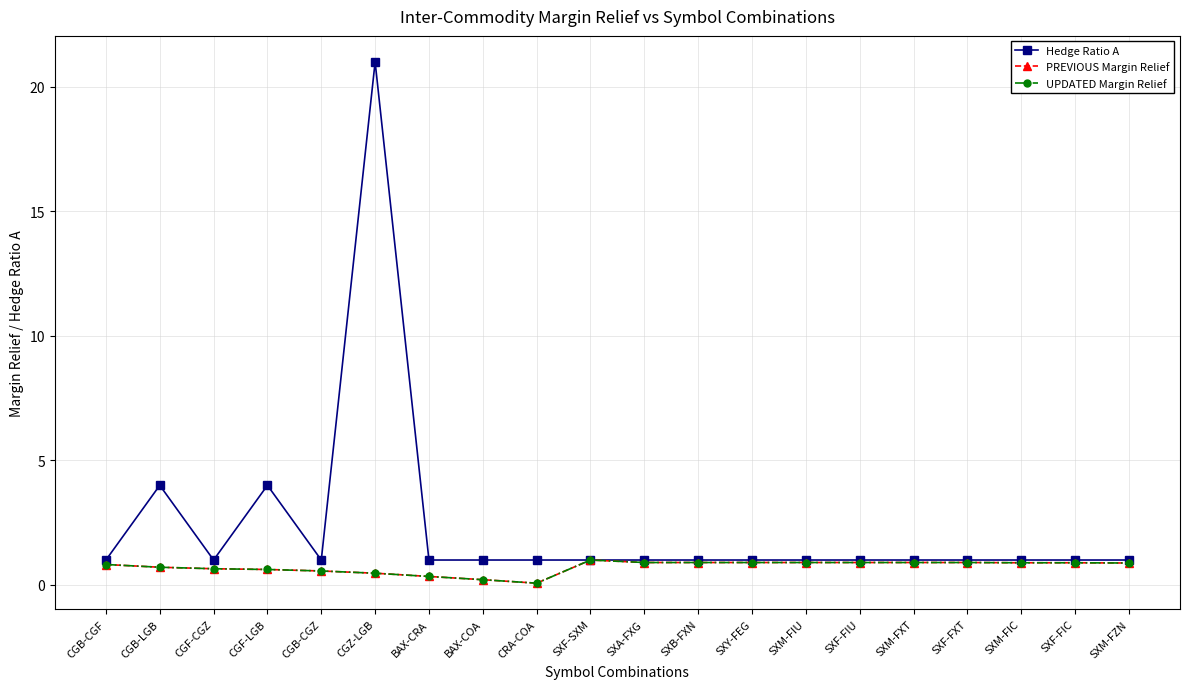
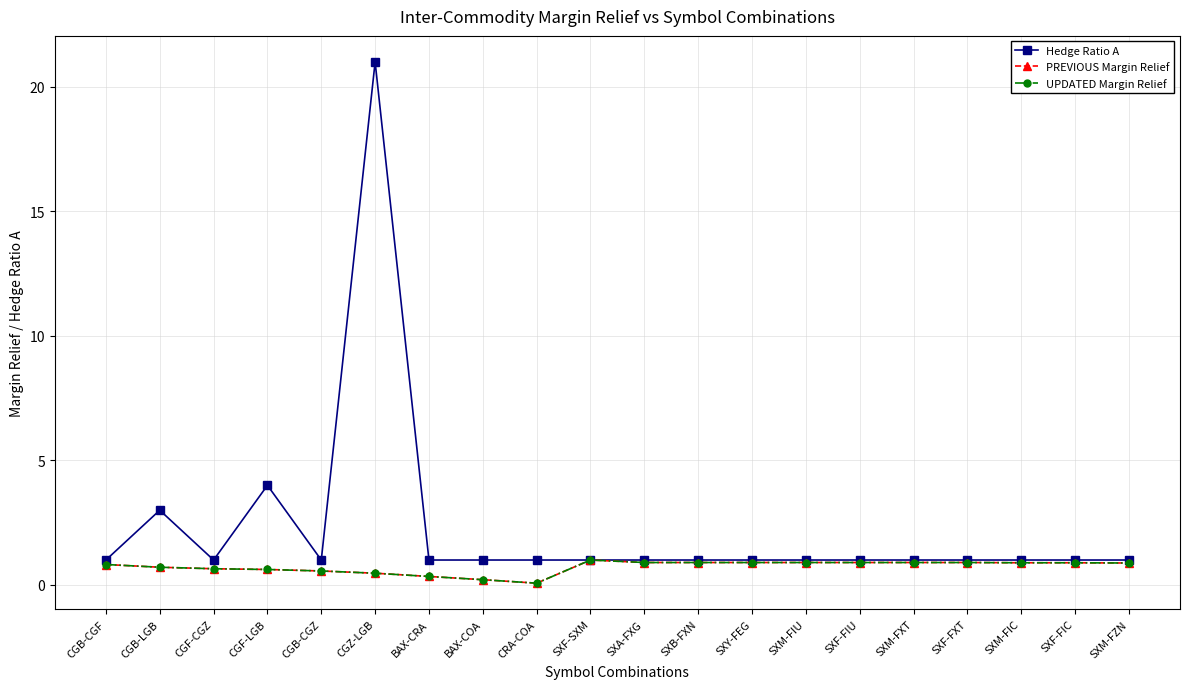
  {
    "Hedge Ratio A": {
      "CGB-CGF": 1,
-     "CGB-LGB": 4,
+     "CGB-LGB": 3,
      "CGF-CGZ": 1,
      "CGF-LGB": 4,
      "CGB-CGZ": 1,
      "CGZ-LGB": 21,
      "BAX-CRA": 1,
      "BAX-COA": 1,
      "CRA-COA": 1,
      "SXM-FIC": 1,
      "SXF-FIC": 1,
      "SXM-FZN": 1
    },
    "UPDATED Margin Relief": {
      "CGB-CGF": 0.8,
      "CGB-LGB": 0.7,
      "CGF-CGZ": 0.7,
      "CGF-LGB": 0.6,
      "CGB-CGZ": 0.6,
      "CGZ-LGB": 0.5,
      "BAX-CRA": 0.3,
      "BAX-COA": 0.2,
      "CRA-COA": 0,
      "SXM-FIC": 0.9,
      "SXF-FIC": 0.9,
      "SXM-FZN": 0.9
    }
  }
